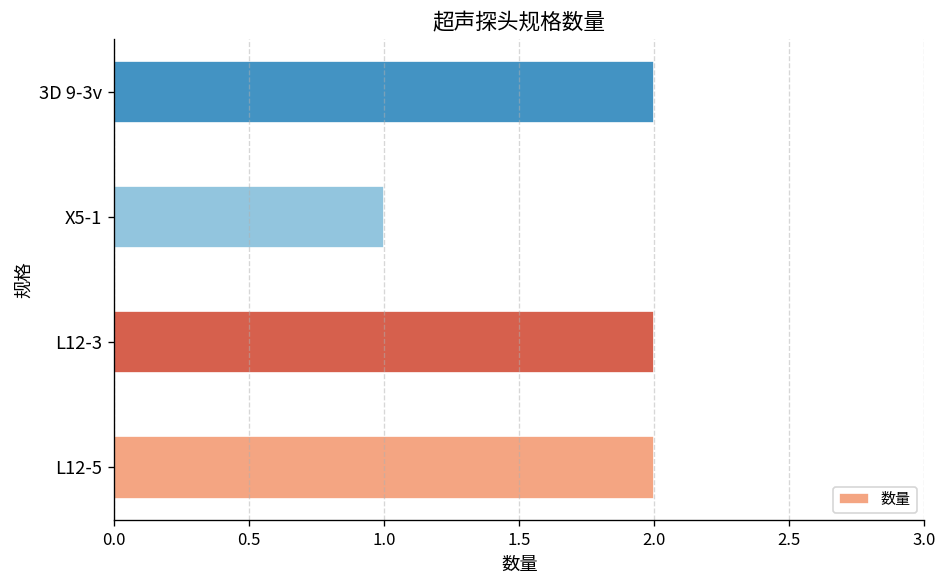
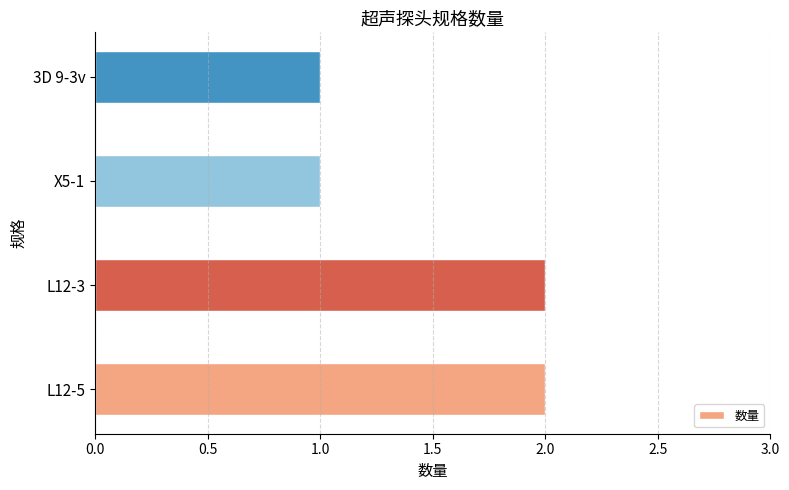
  {
-   "3D 9-3v": 2,
+   "3D 9-3v": 1,
    "X5-1": 1,
    "L12-3": 2,
    "L12-5": 2
  }
